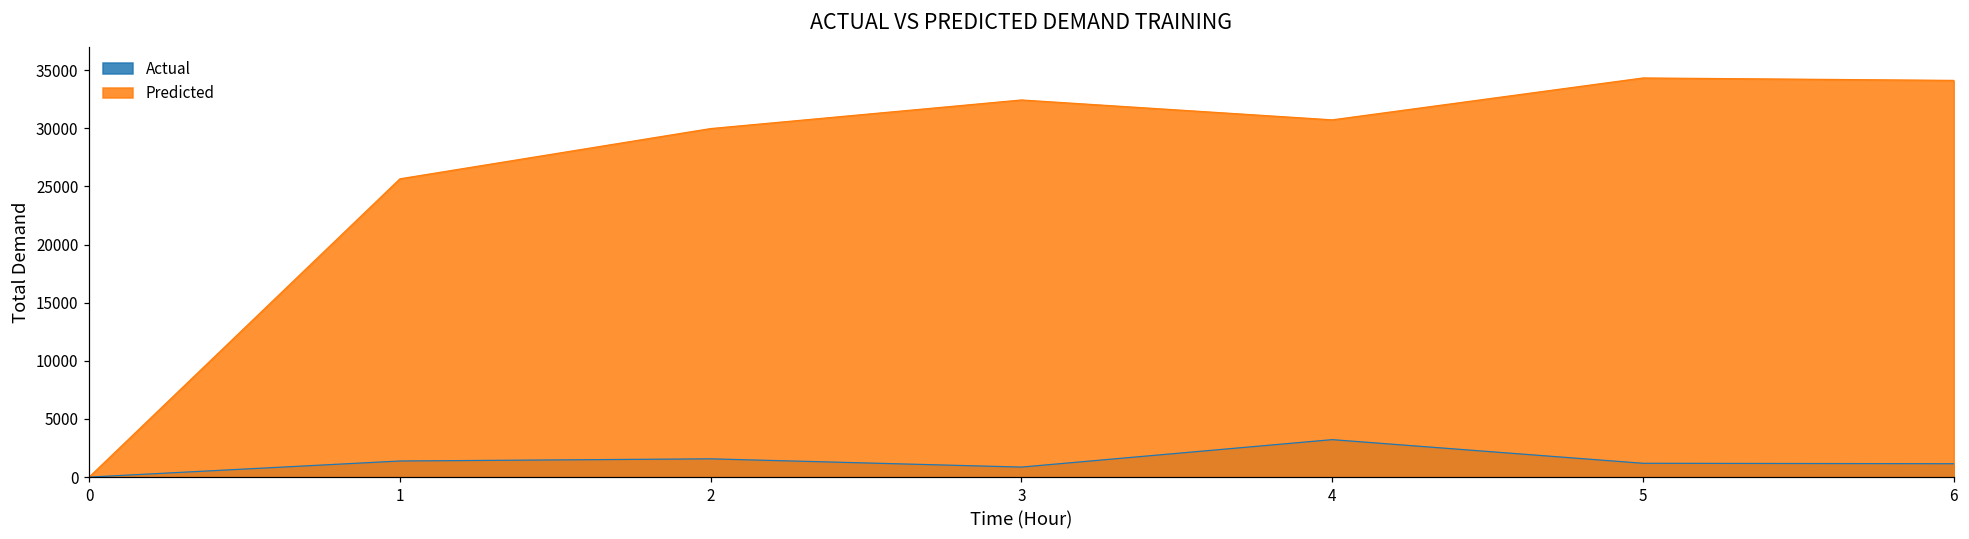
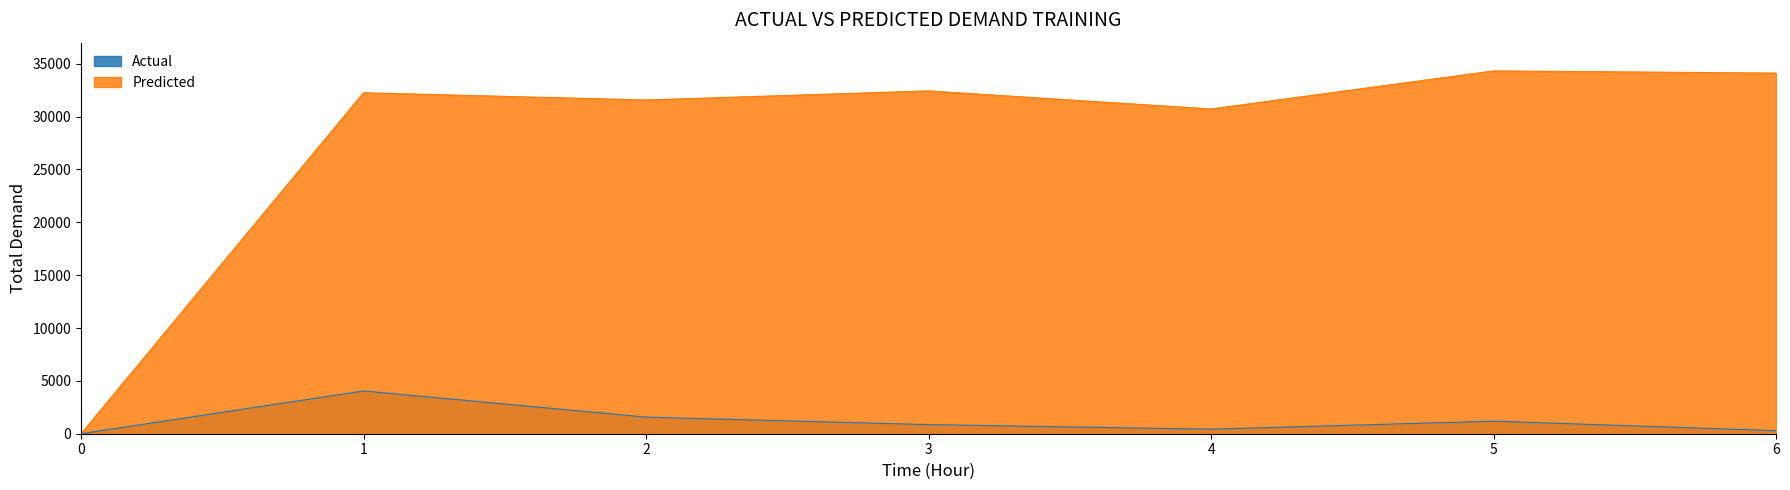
  {
    "Actual": {
-     "1": 1400,
+     "1": 4000,
      "2": 1600,
      "3": 900,
-     "4": 3200,
+     "4": 400,
      "5": 1200,
-     "6": 1200
+     "6": 300
    },
    "Predicted": {
-     "1": 25700,
-     "2": 30000,
+     "1": 32300,
+     "2": 31600,
      "3": 32400,
      "4": 30700,
      "5": 34300,
      "6": 34100
    }
  }
